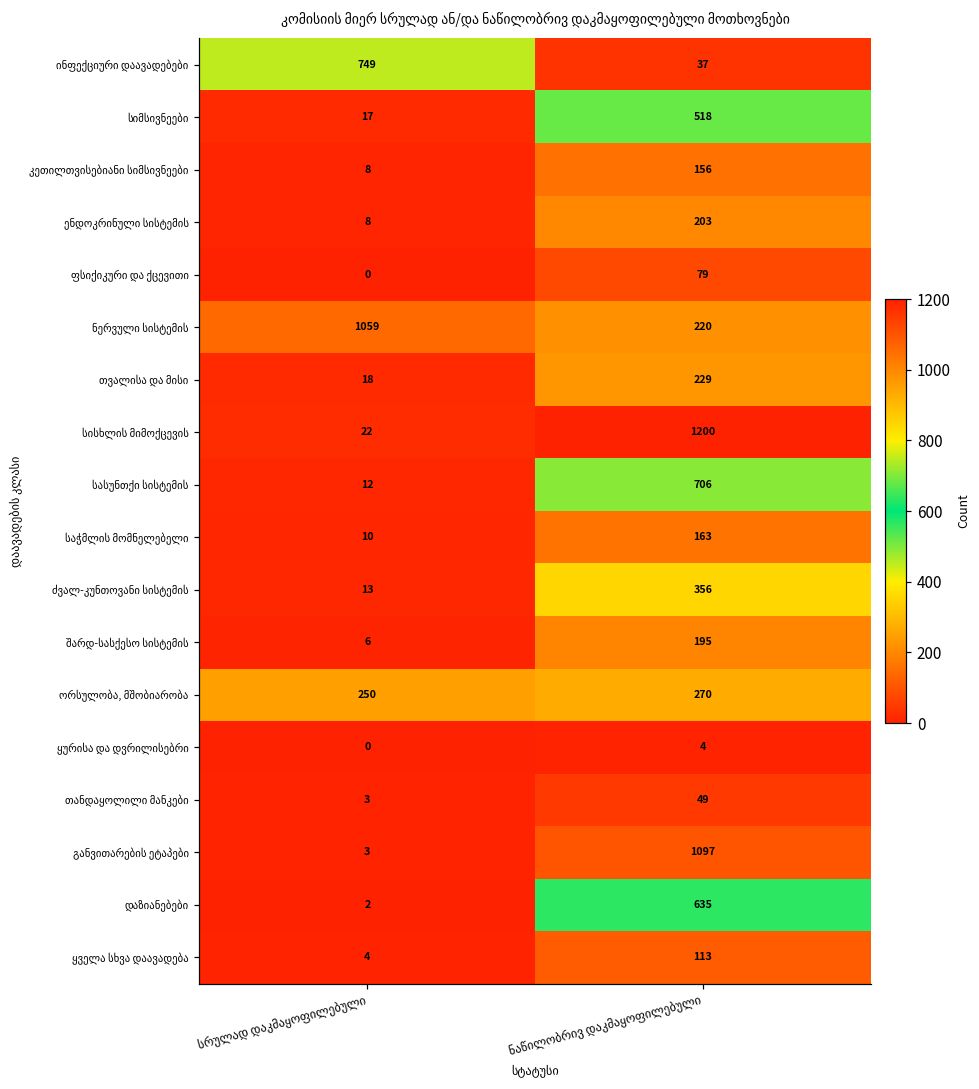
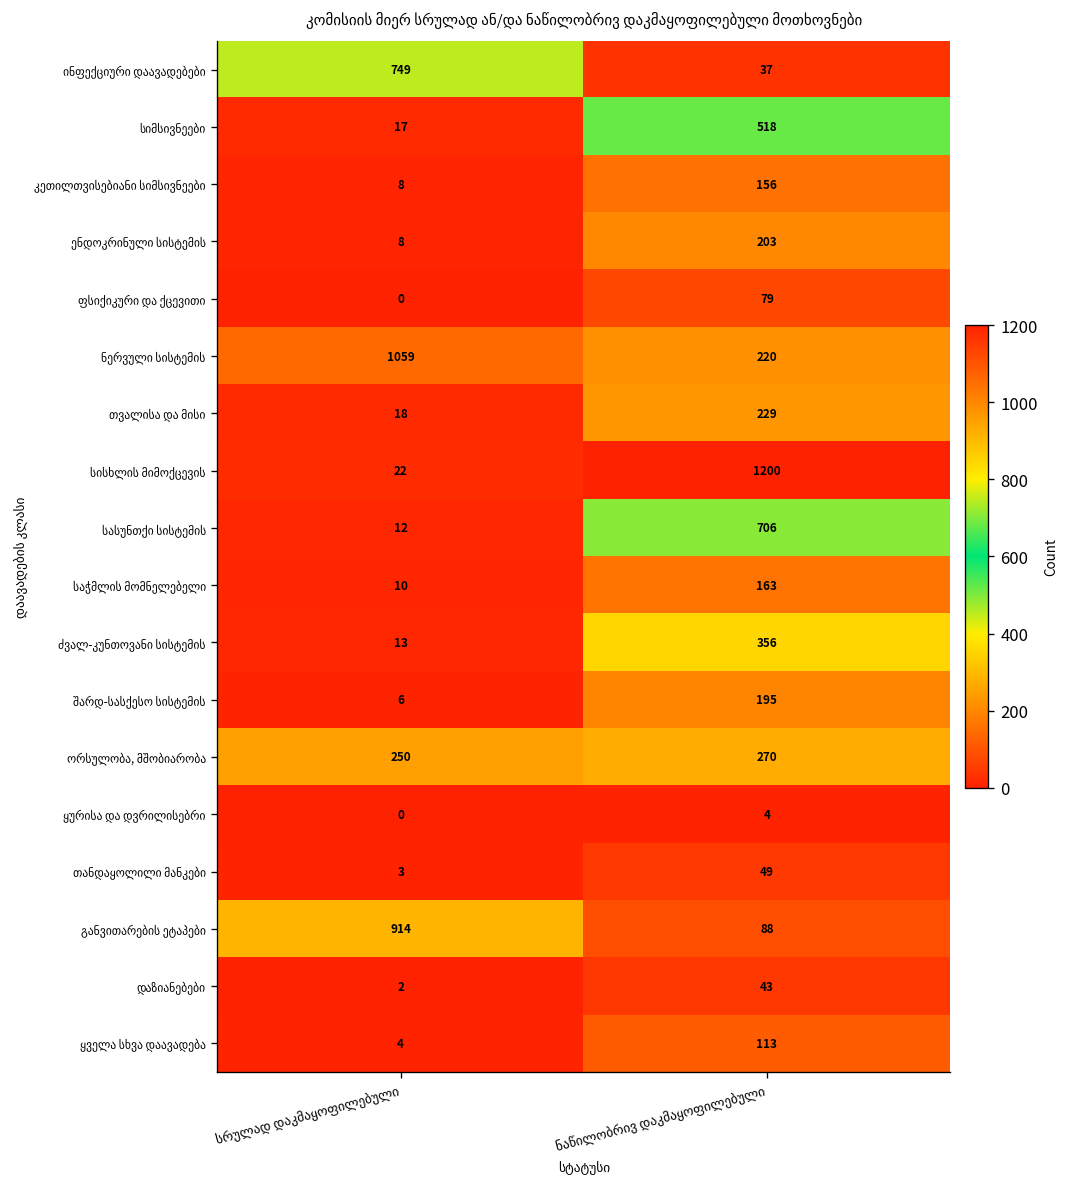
  {
    "ინფექციური დაავადებები": {
      "სრულად დაკმაყოფილებული": 749,
      "ნაწილობრივ დაკმაყოფილებული": 37
    },
    "სიმსივნეები": {
      "სრულად დაკმაყოფილებული": 17,
      "ნაწილობრივ დაკმაყოფილებული": 518
    },
    "კეთილთვისებიანი სიმსივნეები": {
      "სრულად დაკმაყოფილებული": 8,
      "ნაწილობრივ დაკმაყოფილებული": 156
    },
    "ენდოკრინული სისტემის": {
      "სრულად დაკმაყოფილებული": 8,
      "ნაწილობრივ დაკმაყოფილებული": 203
    },
    "ფსიქიკური და ქცევითი": {
      "სრულად დაკმაყოფილებული": 0,
      "ნაწილობრივ დაკმაყოფილებული": 79
    },
    "ნერვული სისტემის": {
      "სრულად დაკმაყოფილებული": 1059,
      "ნაწილობრივ დაკმაყოფილებული": 220
    },
    "თვალისა და მისი": {
      "სრულად დაკმაყოფილებული": 18,
      "ნაწილობრივ დაკმაყოფილებული": 229
    },
    "სისხლის მიმოქცევის": {
      "სრულად დაკმაყოფილებული": 22,
      "ნაწილობრივ დაკმაყოფილებული": 1200
    },
    "სასუნთქი სისტემის": {
      "სრულად დაკმაყოფილებული": 12,
      "ნაწილობრივ დაკმაყოფილებული": 706
    },
    "საჭმლის მომნელებელი": {
      "სრულად დაკმაყოფილებული": 10,
      "ნაწილობრივ დაკმაყოფილებული": 163
    },
    "ძვალ-კუნთოვანი სისტემის": {
      "სრულად დაკმაყოფილებული": 13,
      "ნაწილობრივ დაკმაყოფილებული": 356
    },
    "შარდ-სასქესო სისტემის": {
      "სრულად დაკმაყოფილებული": 6,
      "ნაწილობრივ დაკმაყოფილებული": 195
    },
    "ორსულობა, მშობიარობა": {
      "სრულად დაკმაყოფილებული": 250,
      "ნაწილობრივ დაკმაყოფილებული": 270
    },
    "ყურისა და დვრილისებრი": {
      "სრულად დაკმაყოფილებული": 0,
      "ნაწილობრივ დაკმაყოფილებული": 4
    },
    "თანდაყოლილი მანკები": {
      "სრულად დაკმაყოფილებული": 3,
      "ნაწილობრივ დაკმაყოფილებული": 49
    },
    "განვითარების ეტაპები": {
-     "სრულად დაკმაყოფილებული": 3,
-     "ნაწილობრივ დაკმაყოფილებული": 1097
+     "სრულად დაკმაყოფილებული": 914,
+     "ნაწილობრივ დაკმაყოფილებული": 88
    },
    "დაზიანებები": {
      "სრულად დაკმაყოფილებული": 2,
-     "ნაწილობრივ დაკმაყოფილებული": 635
+     "ნაწილობრივ დაკმაყოფილებული": 43
    },
    "ყველა სხვა დაავადება": {
      "სრულად დაკმაყოფილებული": 4,
      "ნაწილობრივ დაკმაყოფილებული": 113
    }
  }
